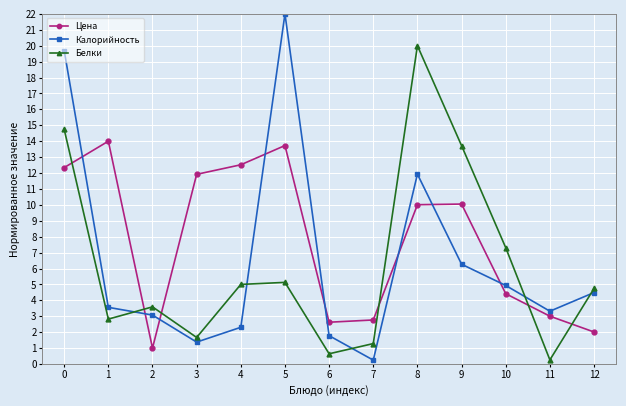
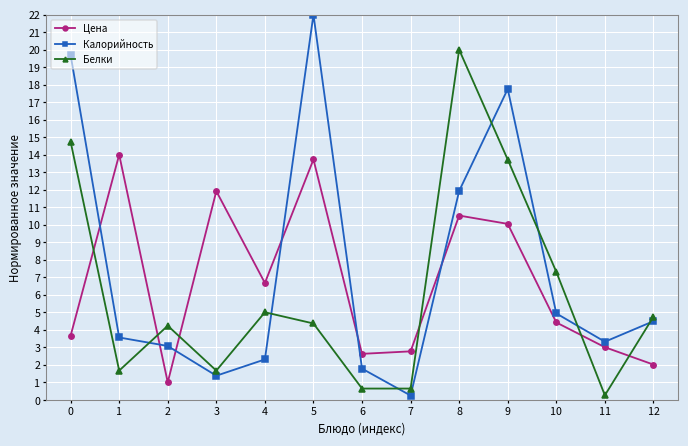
  {
    "Цена": {
-     "0": 12.3,
+     "0": 3.7,
      "1": 14.0,
      "2": 1.0,
      "3": 11.9,
-     "4": 12.5,
+     "4": 6.7,
      "5": 13.7,
      "6": 2.6,
      "7": 2.8,
-     "8": 10.0,
+     "8": 10.5,
      "9": 10.0,
      "10": 4.4,
      "11": 3.0,
      "12": 2.0
    },
    "Калорийность": {
      "1": 3.6,
      "2": 3.1,
      "3": 1.4,
      "4": 2.3,
      "5": 22.0,
      "6": 1.8,
      "7": 0.2,
      "8": 11.9,
-     "9": 6.3,
+     "9": 17.8,
      "10": 4.9,
      "11": 3.3,
      "12": 4.5
    },
    "Белки": {
      "0": 14.7,
-     "1": 2.8,
-     "2": 3.6,
+     "1": 1.7,
+     "2": 4.2,
      "3": 1.7,
      "4": 5.0,
-     "5": 5.1,
+     "5": 4.4,
      "6": 0.6,
-     "7": 1.3,
+     "7": 0.6,
      "8": 20.0,
      "9": 13.7,
      "10": 7.3,
      "11": 0.3,
      "12": 4.7
    }
  }
